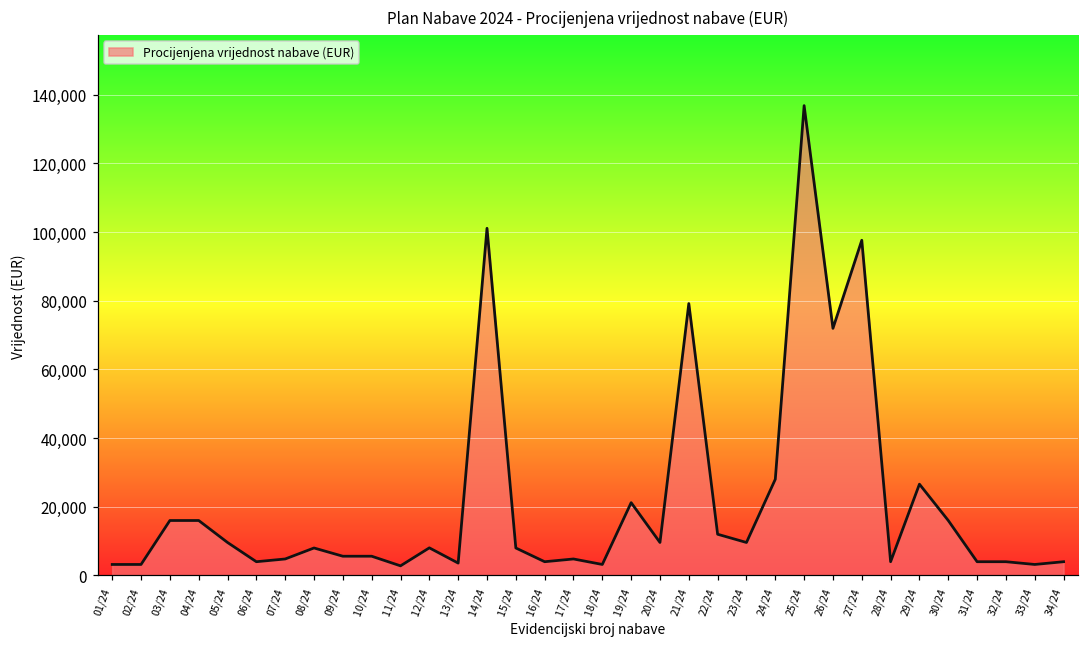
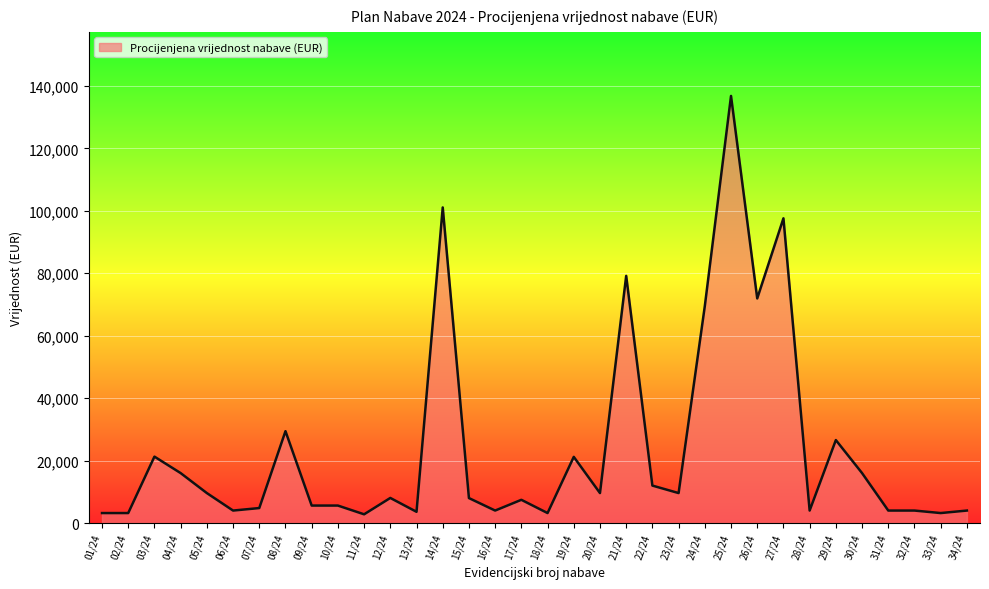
  {
    "01/24": "3,000",
    "02/24": "3,000",
-   "03/24": "16,000",
+   "03/24": "21,000",
    "04/24": "16,000",
    "05/24": "10,000",
    "06/24": "4,000",
    "07/24": "5,000",
-   "08/24": "8,000",
+   "08/24": "29,000",
    "09/24": "6,000",
    "10/24": "6,000",
    "11/24": "3,000",
    "12/24": "8,000",
    "13/24": "4,000",
    "14/24": "101,000",
    "15/24": "8,000",
    "16/24": "4,000",
-   "17/24": "5,000",
+   "17/24": "7,000",
    "18/24": "3,000",
    "19/24": "21,000",
    "20/24": "10,000",
    "21/24": "79,000",
    "22/24": "12,000",
    "23/24": "10,000",
-   "24/24": "28,000",
+   "24/24": "69,000",
    "25/24": "137,000",
    "26/24": "72,000",
    "27/24": "98,000",
    "28/24": "4,000",
    "29/24": "27,000",
    "30/24": "16,000",
    "31/24": "4,000",
    "32/24": "4,000",
    "33/24": "3,000",
    "34/24": "4,000"
  }
